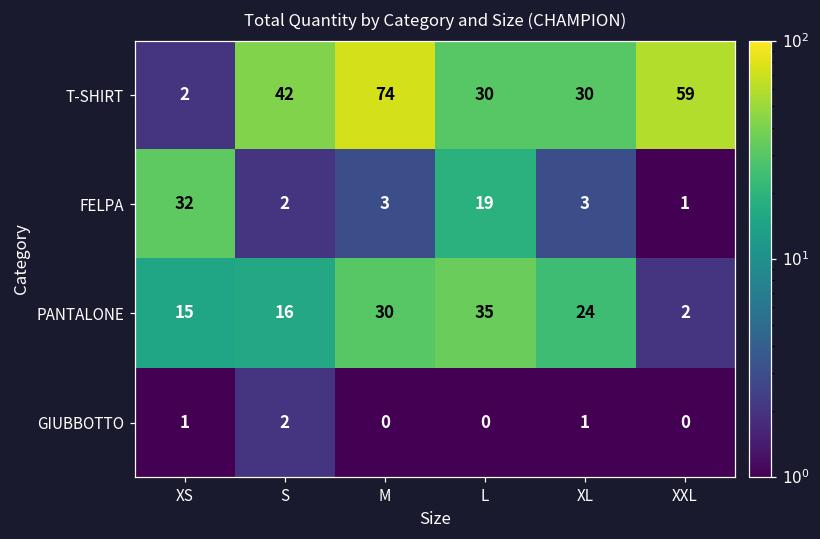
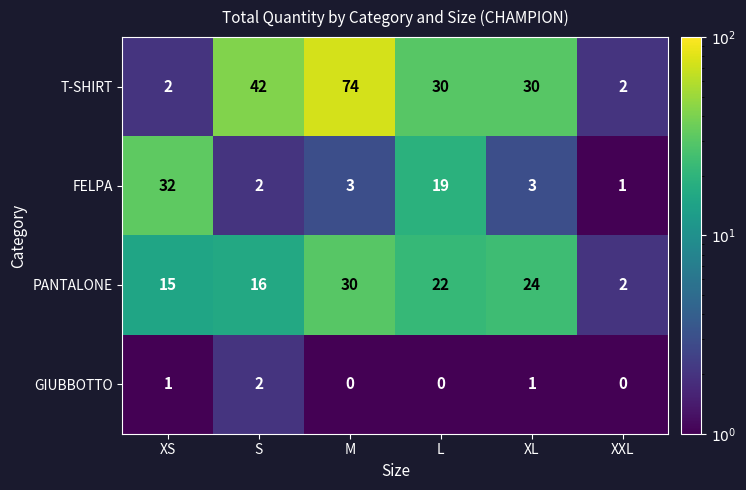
  {
    "T-SHIRT": {
      "XS": 2,
      "S": 42,
      "M": 74,
      "L": 30,
      "XL": 30,
-     "XXL": 59
+     "XXL": 2
    },
    "FELPA": {
      "XS": 32,
      "S": 2,
      "M": 3,
      "L": 19,
      "XL": 3,
      "XXL": 1
    },
    "PANTALONE": {
      "XS": 15,
      "S": 16,
      "M": 30,
-     "L": 35,
+     "L": 22,
      "XL": 24,
      "XXL": 2
    },
    "GIUBBOTTO": {
      "XS": 1,
      "S": 2,
      "M": 0,
      "L": 0,
      "XL": 1,
      "XXL": 0
    }
  }
